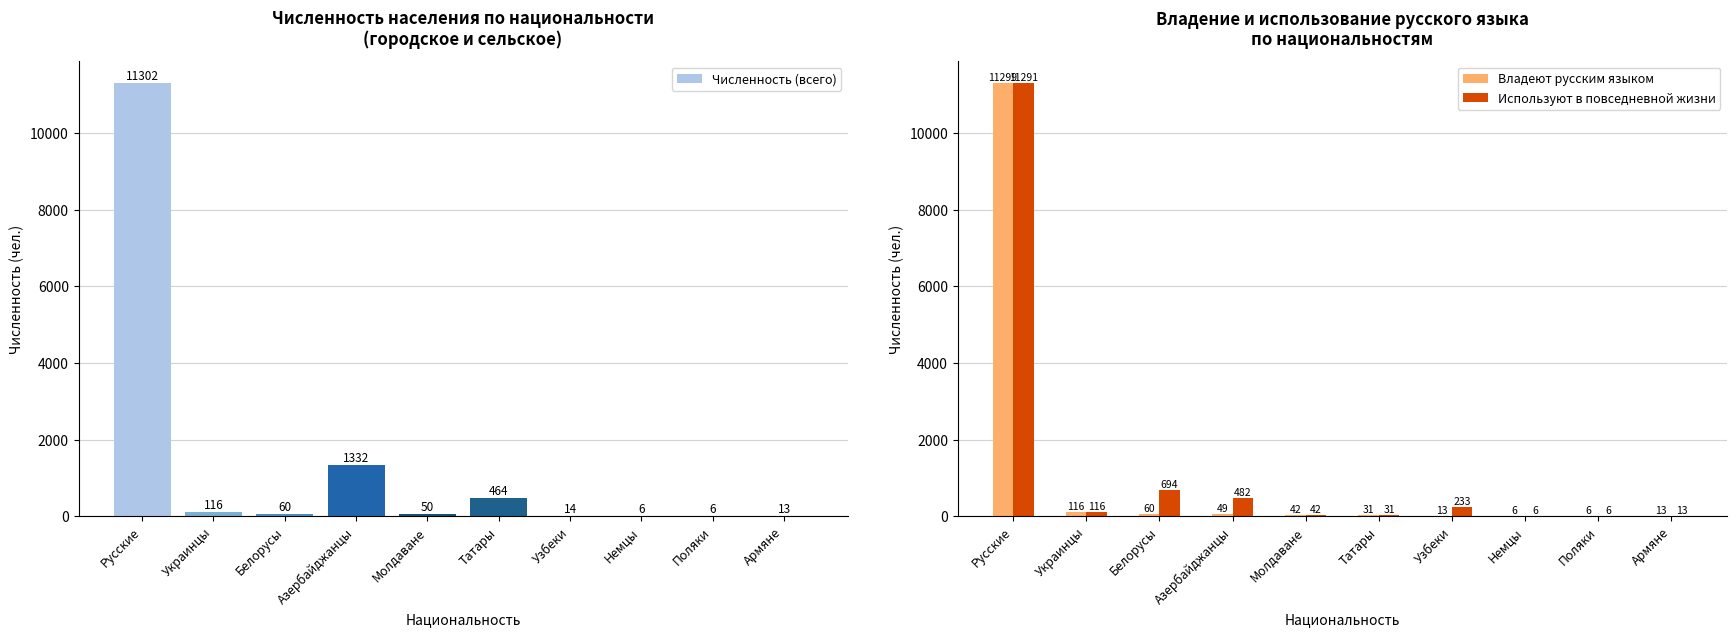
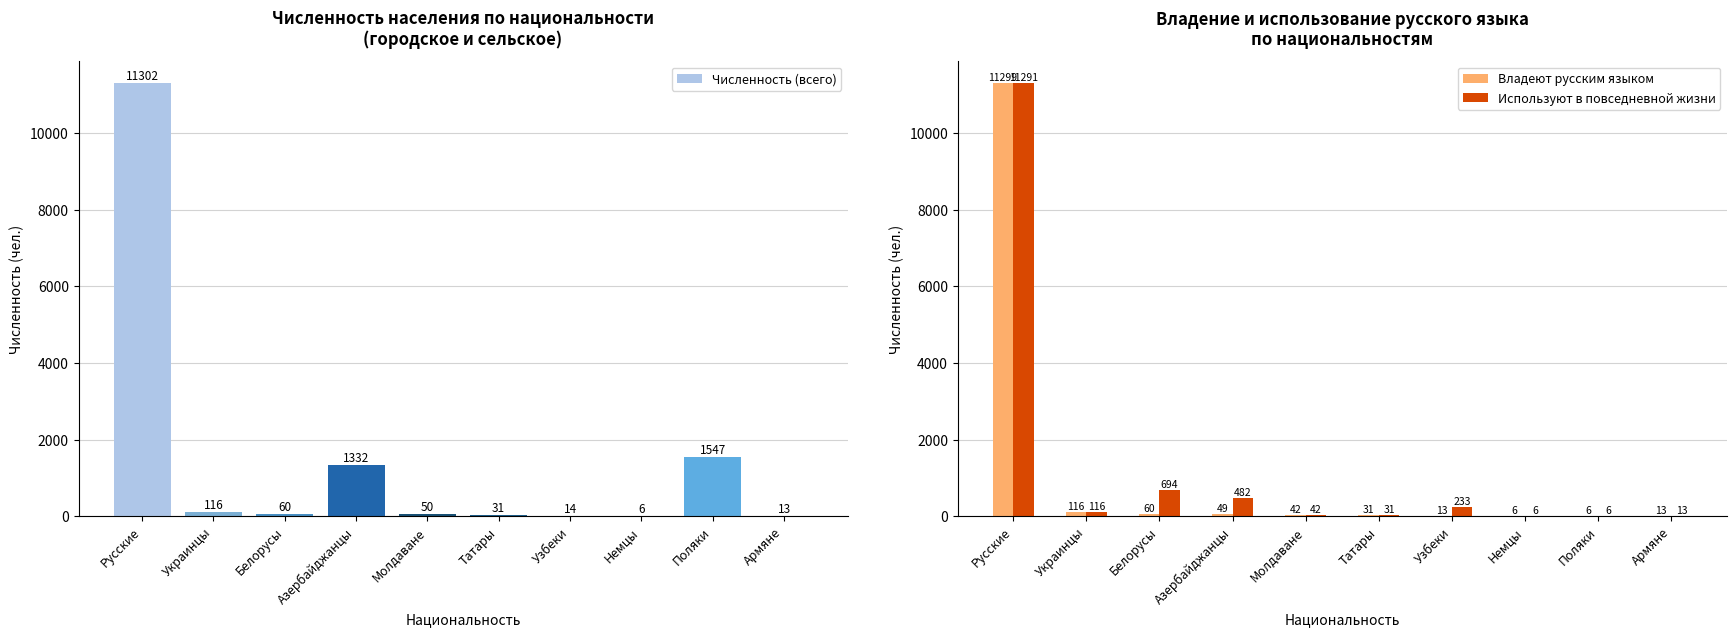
  {
    "Численность населения по национальности (городское и сельское)": {
      "Русские": 11302,
      "Украинцы": 116,
      "Белорусы": 60,
      "Азербайджанцы": 1332,
      "Молдаване": 50,
-     "Татары": 464,
+     "Татары": 31,
      "Узбеки": 14,
      "Немцы": 6,
-     "Поляки": 6,
+     "Поляки": 1547,
      "Армяне": 13
    },
    "Владение и использование русского языка по национальностям": {
      "Владеют русским языком": {
        "Украинцы": 116,
        "Белорусы": 60,
        "Азербайджанцы": 49,
        "Молдаване": 42,
        "Татары": 31,
        "Узбеки": 13,
        "Немцы": 6,
        "Поляки": 6,
        "Армяне": 13
      },
      "Используют в повседневной жизни": {
        "Украинцы": 116,
        "Белорусы": 694,
        "Азербайджанцы": 482,
        "Молдаване": 42,
        "Татары": 31,
        "Узбеки": 233,
        "Немцы": 6,
        "Поляки": 6,
        "Армяне": 13
      }
    }
  }
